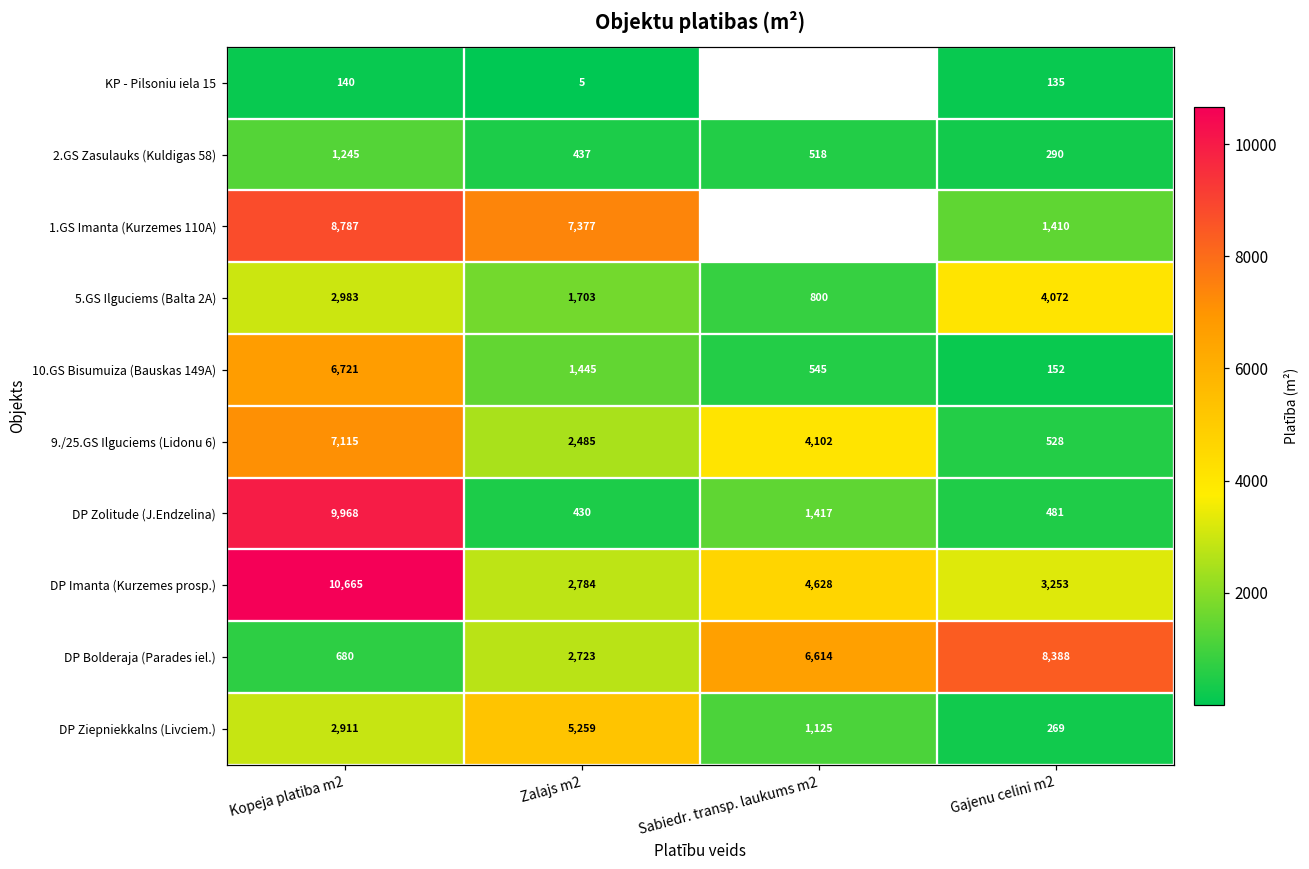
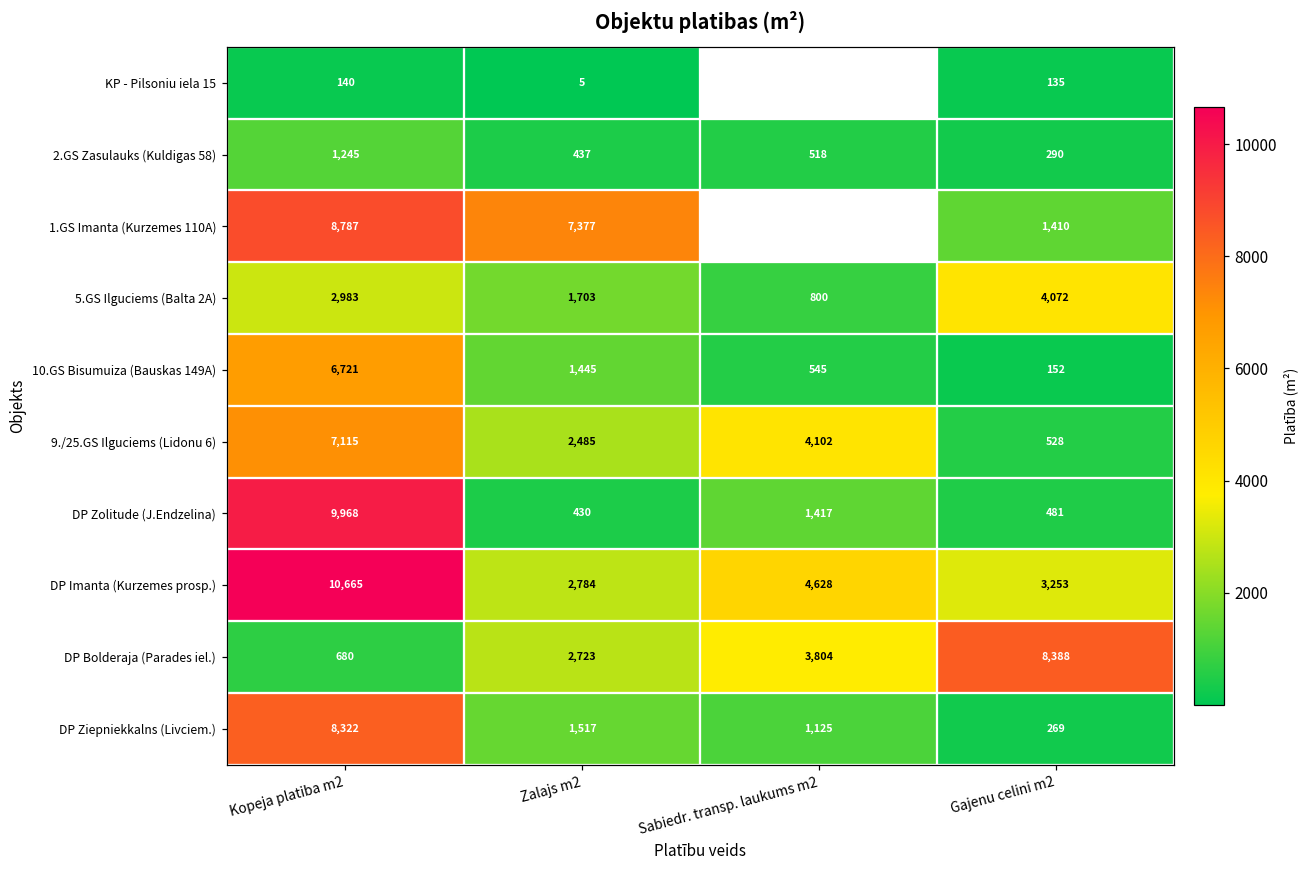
  {
    "KP - Pilsoniu iela 15": {
      "Kopeja platiba m2": "140",
      "Zalajs m2": "5",
      "Gajenu celini m2": "135"
    },
    "2.GS Zasulauks (Kuldigas 58)": {
      "Kopeja platiba m2": "1,245",
      "Zalajs m2": "437",
      "Sabiedr. transp. laukums m2": "518",
      "Gajenu celini m2": "290"
    },
    "1.GS Imanta (Kurzemes 110A)": {
      "Kopeja platiba m2": "8,787",
      "Zalajs m2": "7,377",
      "Gajenu celini m2": "1,410"
    },
    "5.GS Ilguciems (Balta 2A)": {
      "Kopeja platiba m2": "2,983",
      "Zalajs m2": "1,703",
      "Sabiedr. transp. laukums m2": "800",
      "Gajenu celini m2": "4,072"
    },
    "10.GS Bisumuiza (Bauskas 149A)": {
      "Kopeja platiba m2": "6,721",
      "Zalajs m2": "1,445",
      "Sabiedr. transp. laukums m2": "545",
      "Gajenu celini m2": "152"
    },
    "9./25.GS Ilguciems (Lidonu 6)": {
      "Kopeja platiba m2": "7,115",
      "Zalajs m2": "2,485",
      "Sabiedr. transp. laukums m2": "4,102",
      "Gajenu celini m2": "528"
    },
    "DP Zolitude (J.Endzelina)": {
      "Kopeja platiba m2": "9,968",
      "Zalajs m2": "430",
      "Sabiedr. transp. laukums m2": "1,417",
      "Gajenu celini m2": "481"
    },
    "DP Imanta (Kurzemes prosp.)": {
      "Kopeja platiba m2": "10,665",
      "Zalajs m2": "2,784",
      "Sabiedr. transp. laukums m2": "4,628",
      "Gajenu celini m2": "3,253"
    },
    "DP Bolderaja (Parades iel.)": {
      "Kopeja platiba m2": "680",
      "Zalajs m2": "2,723",
-     "Sabiedr. transp. laukums m2": "6,614",
+     "Sabiedr. transp. laukums m2": "3,804",
      "Gajenu celini m2": "8,388"
    },
    "DP Ziepniekkalns (Livciem.)": {
-     "Kopeja platiba m2": "2,911",
-     "Zalajs m2": "5,259",
+     "Kopeja platiba m2": "8,322",
+     "Zalajs m2": "1,517",
      "Sabiedr. transp. laukums m2": "1,125",
      "Gajenu celini m2": "269"
    }
  }
